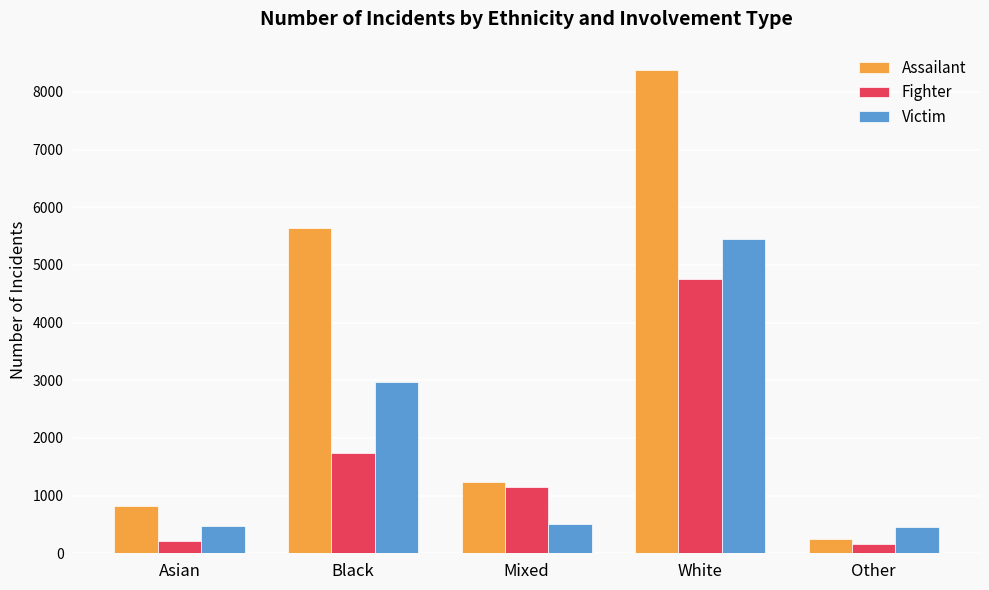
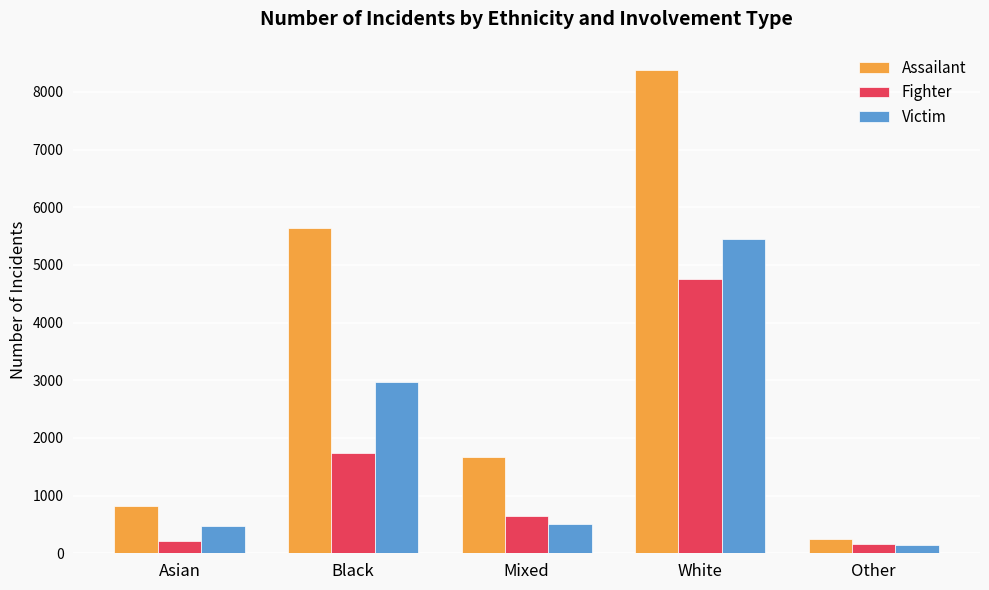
  {
    "Assailant": {
      "Asian": 800,
      "Black": 5600,
-     "Mixed": 1200,
+     "Mixed": 1700,
      "White": 8400,
      "Other": 200
    },
    "Fighter": {
      "Asian": 200,
      "Black": 1700,
-     "Mixed": 1200,
+     "Mixed": 600,
      "White": 4800,
      "Other": 200
    },
    "Victim": {
      "Asian": 500,
      "Black": 3000,
      "Mixed": 500,
      "White": 5400,
-     "Other": 500
+     "Other": 100
    }
  }
